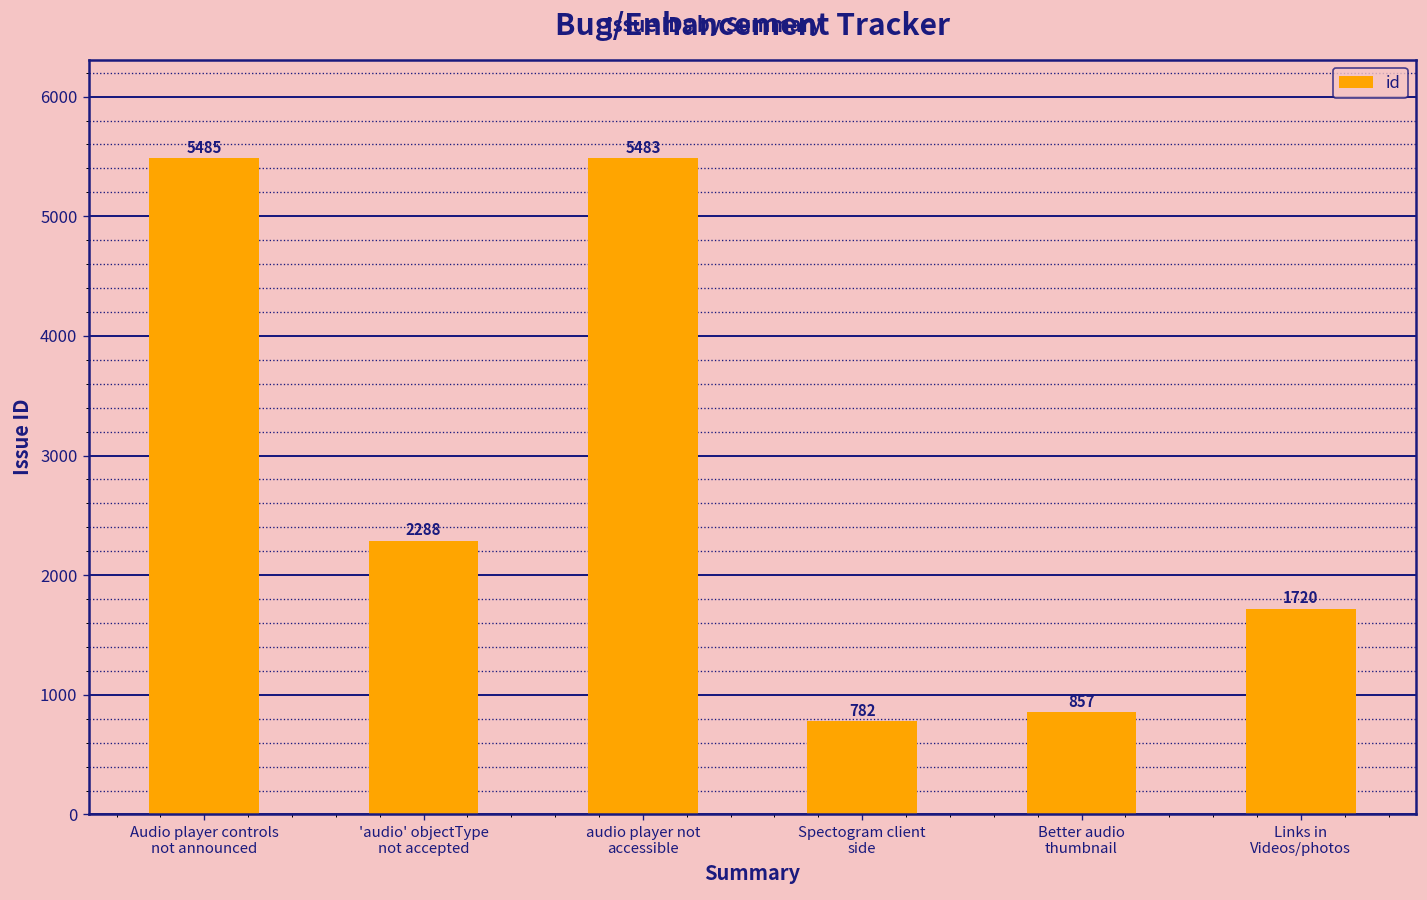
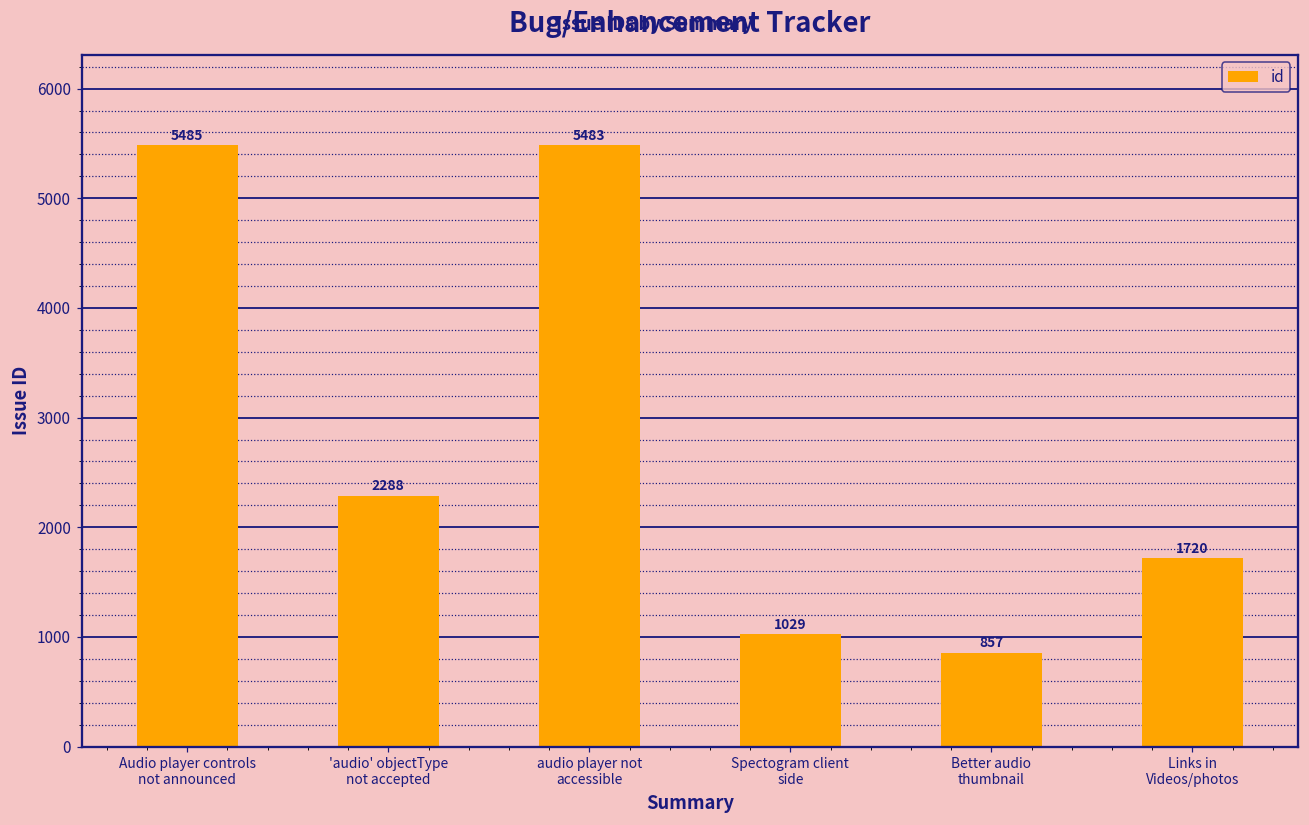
  {
    "Audio player controls not announced": 5485,
    "'audio' objectType not accepted": 2288,
    "audio player not accessible": 5483,
-   "Spectogram client side": 782,
+   "Spectogram client side": 1029,
    "Better audio thumbnail": 857,
    "Links in Videos/photos": 1720
  }
